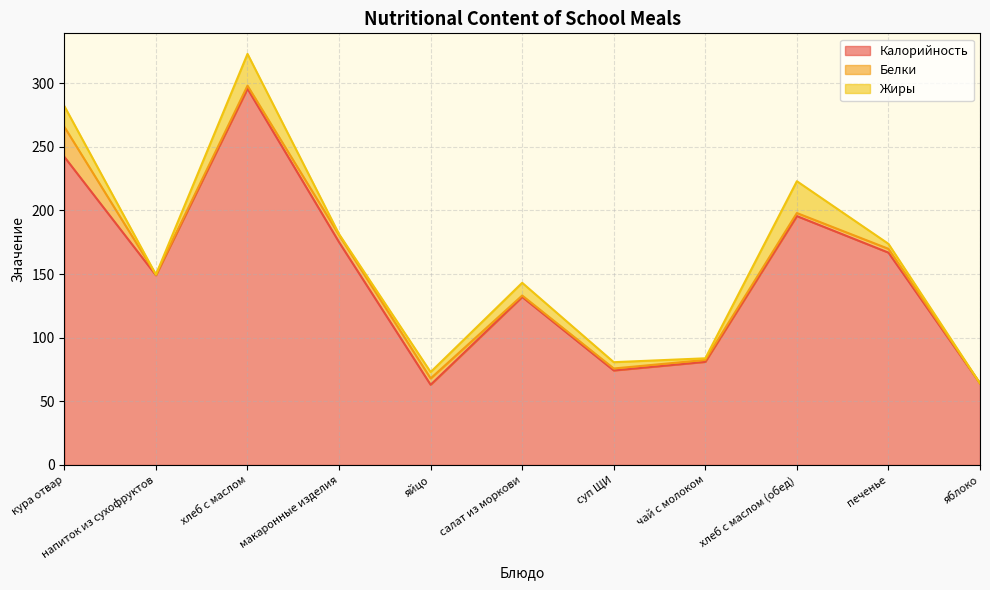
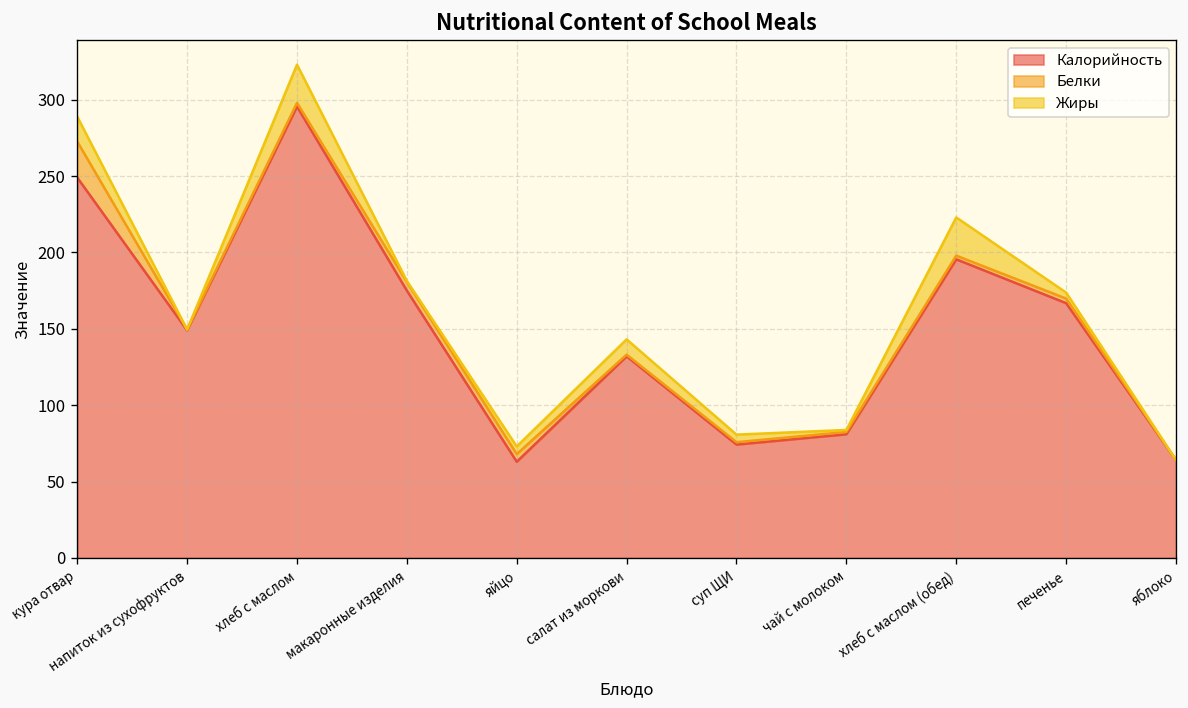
  {
    "Калорийность": {
-     "кура отвар": 242,
+     "кура отвар": 249,
      "хлеб с маслом": 296,
      "макаронные изделия": 175,
      "яйцо": 63,
      "хлеб с маслом (обед)": 196,
      "печенье": 167
    }
  }
